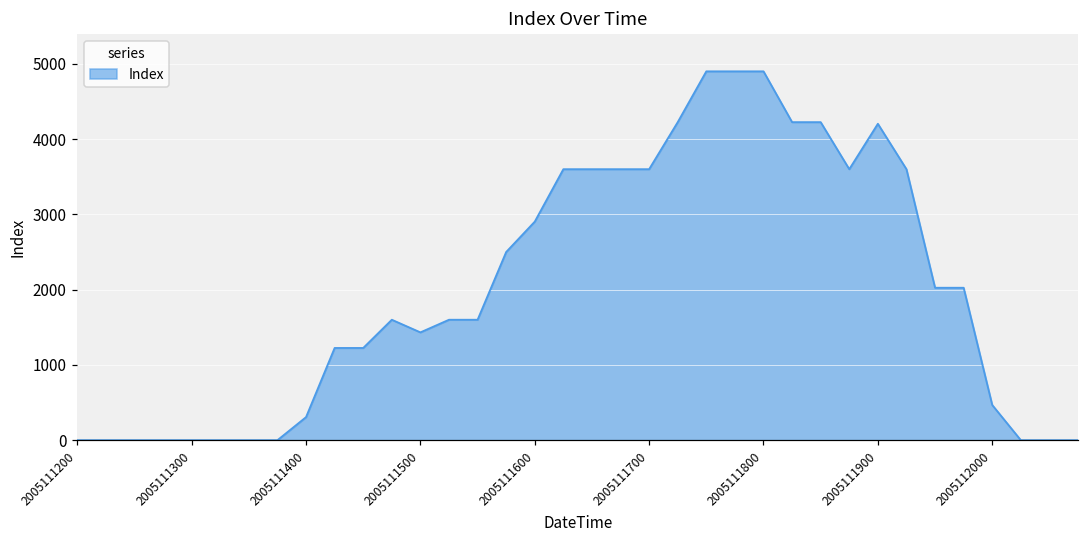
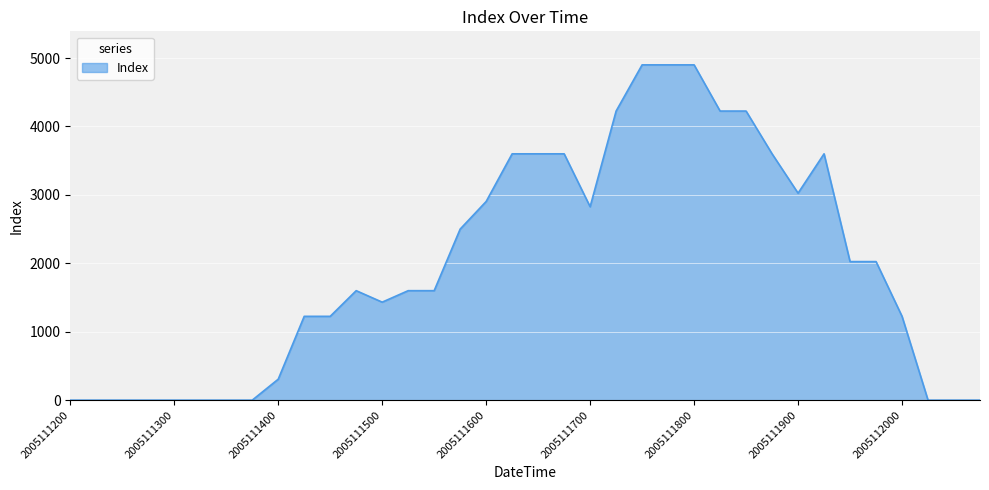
  {
    "2005111200": 0,
    "2005111300": 0,
    "2005111400": 300,
    "2005111500": 1400,
    "2005111600": 2900,
-   "2005111700": 3600,
+   "2005111700": 2800,
    "2005111800": 4900,
-   "2005111900": 4200,
-   "2005112000": 500
+   "2005111900": 3000,
+   "2005112000": 1200
  }
